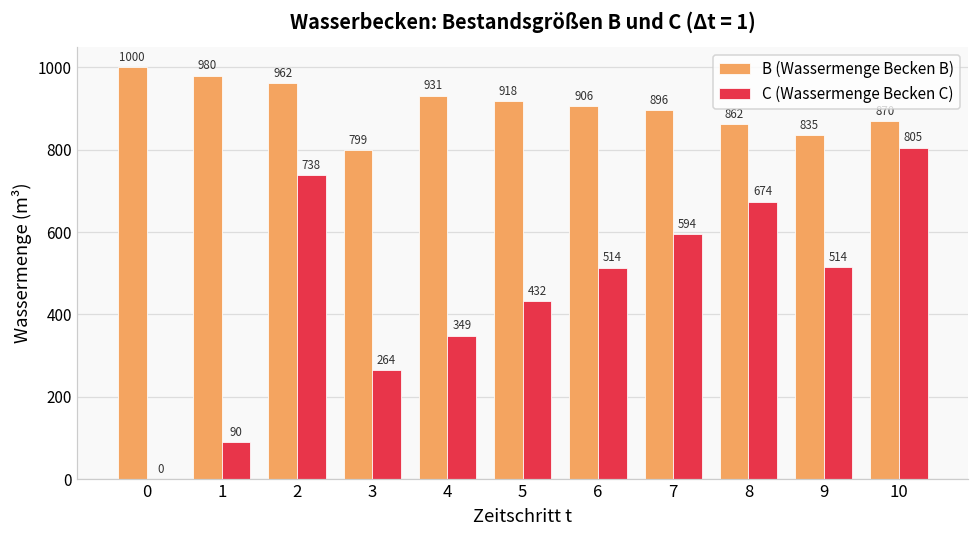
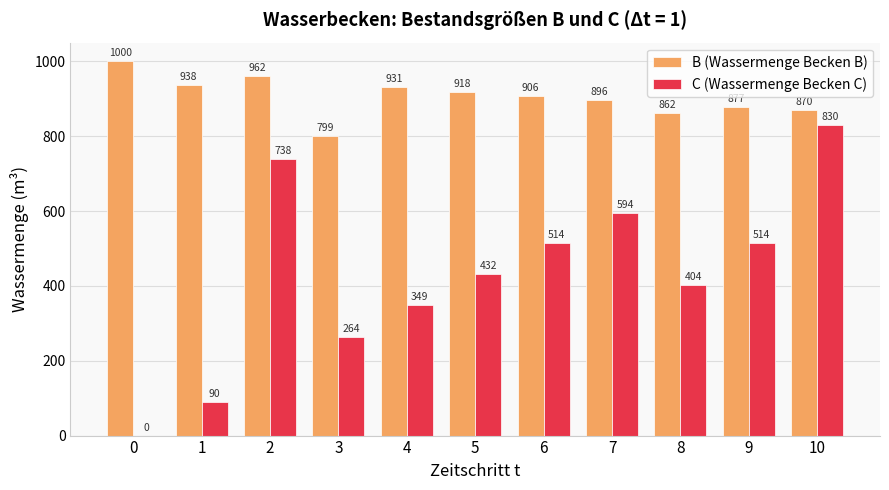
  {
    "B (Wassermenge Becken B)": {
      "0": 1000,
-     "1": 980,
+     "1": 938,
      "2": 962,
      "3": 799,
      "4": 931,
      "5": 918,
      "6": 906,
      "7": 896,
      "8": 862,
-     "9": 840,
+     "9": 880,
      "10": 870
    },
    "C (Wassermenge Becken C)": {
      "0": 0,
      "1": 90,
      "2": 738,
      "3": 264,
      "4": 349,
      "5": 432,
      "6": 514,
      "7": 594,
-     "8": 674,
+     "8": 404,
      "9": 514,
-     "10": 805
+     "10": 830
    }
  }
